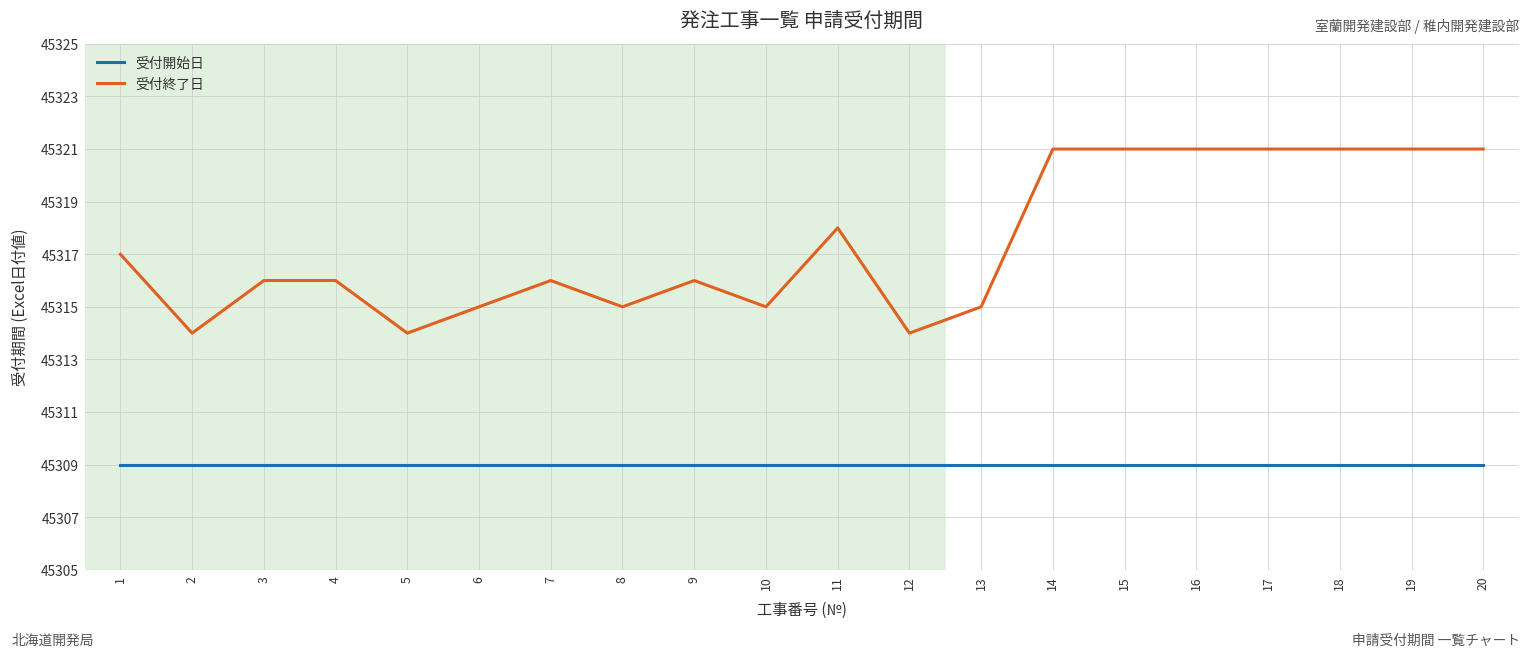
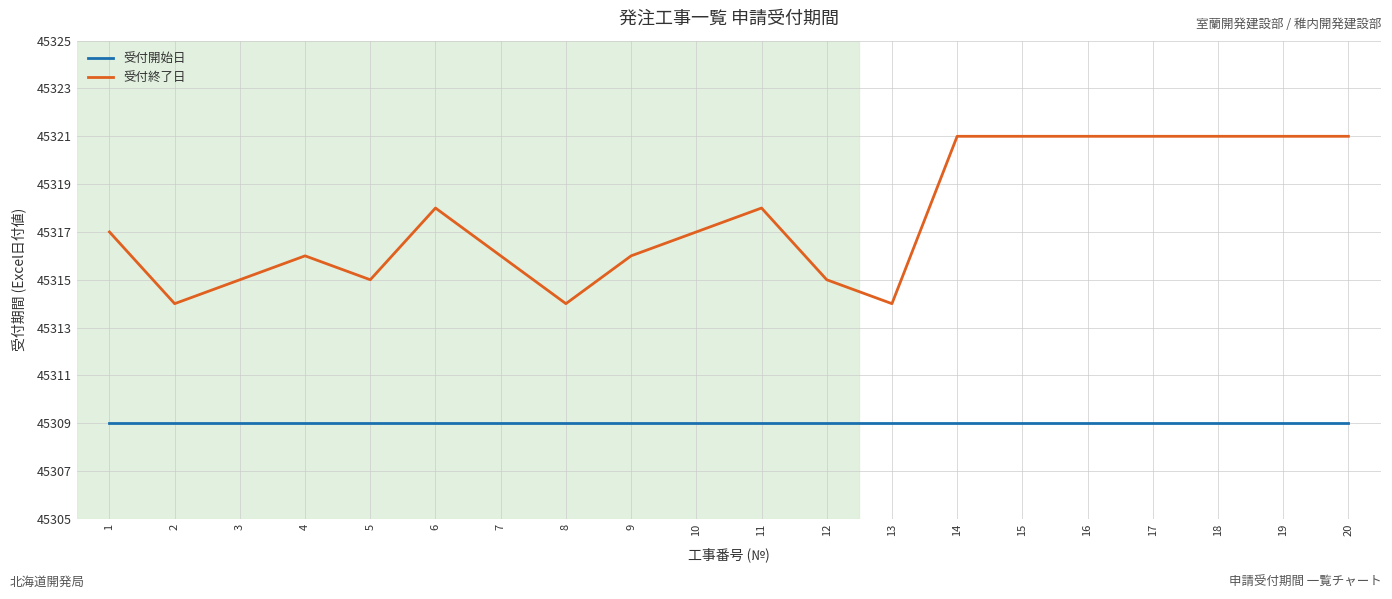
  {
    "受付開始日": {
      "1": 45309,
      "2": 45309,
      "3": 45309,
      "4": 45309,
      "5": 45309,
      "6": 45309,
      "7": 45309,
      "8": 45309,
      "9": 45309,
      "10": 45309,
      "11": 45309,
      "12": 45309,
      "13": 45309,
      "14": 45309,
      "15": 45309,
      "16": 45309,
      "17": 45309,
      "18": 45309,
      "19": 45309,
      "20": 45309
    },
    "受付終了日": {
      "1": 45317,
      "2": 45314,
-     "3": 45316,
+     "3": 45315,
      "4": 45316,
-     "5": 45314,
-     "6": 45315,
+     "5": 45315,
+     "6": 45318,
      "7": 45316,
-     "8": 45315,
+     "8": 45314,
      "9": 45316,
-     "10": 45315,
+     "10": 45317,
      "11": 45318,
-     "12": 45314,
-     "13": 45315,
+     "12": 45315,
+     "13": 45314,
      "14": 45321,
      "15": 45321,
      "16": 45321,
      "17": 45321,
      "18": 45321,
      "19": 45321,
      "20": 45321
    }
  }
